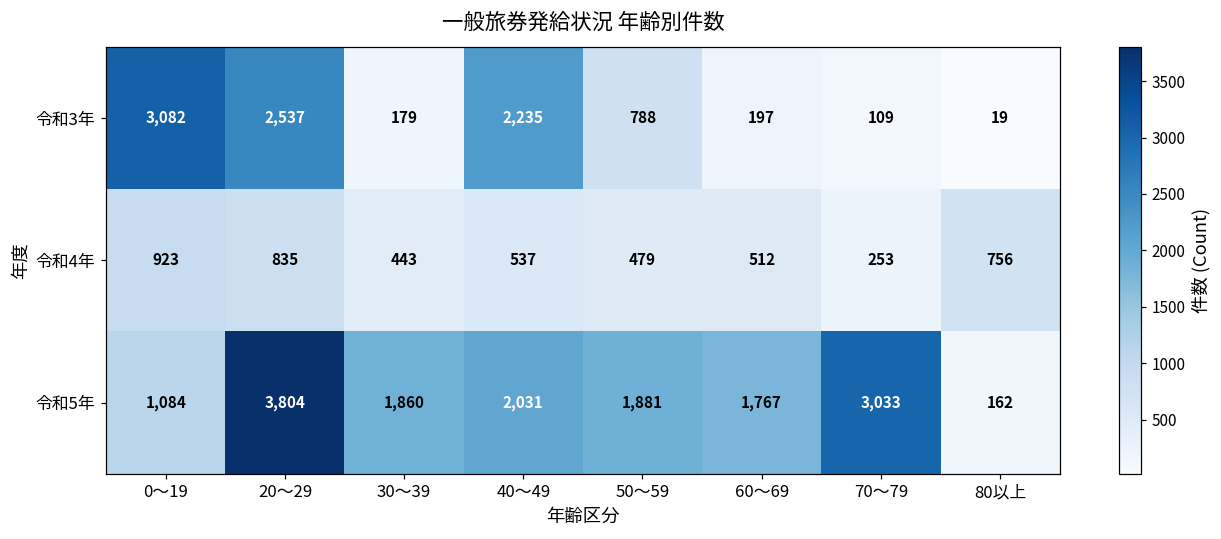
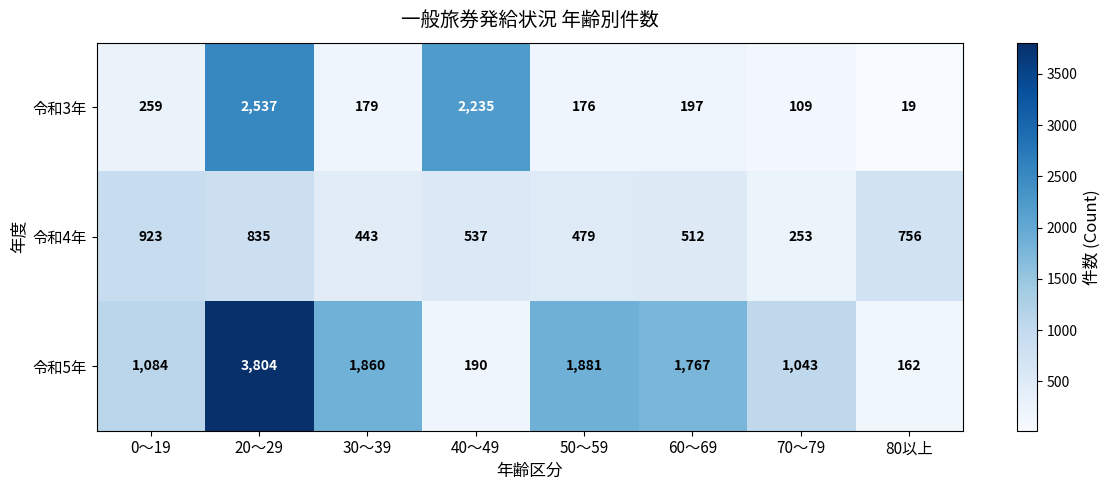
  {
    "令和3年": {
-     "0～19": "3,082",
+     "0～19": "259",
      "20～29": "2,537",
      "30～39": "179",
      "40～49": "2,235",
-     "50～59": "788",
+     "50～59": "176",
      "60～69": "197",
      "70～79": "109",
      "80以上": "19"
    },
    "令和4年": {
      "0～19": "923",
      "20～29": "835",
      "30～39": "443",
      "40～49": "537",
      "50～59": "479",
      "60～69": "512",
      "70～79": "253",
      "80以上": "756"
    },
    "令和5年": {
      "0～19": "1,084",
      "20～29": "3,804",
      "30～39": "1,860",
-     "40～49": "2,031",
+     "40～49": "190",
      "50～59": "1,881",
      "60～69": "1,767",
-     "70～79": "3,033",
+     "70～79": "1,043",
      "80以上": "162"
    }
  }
